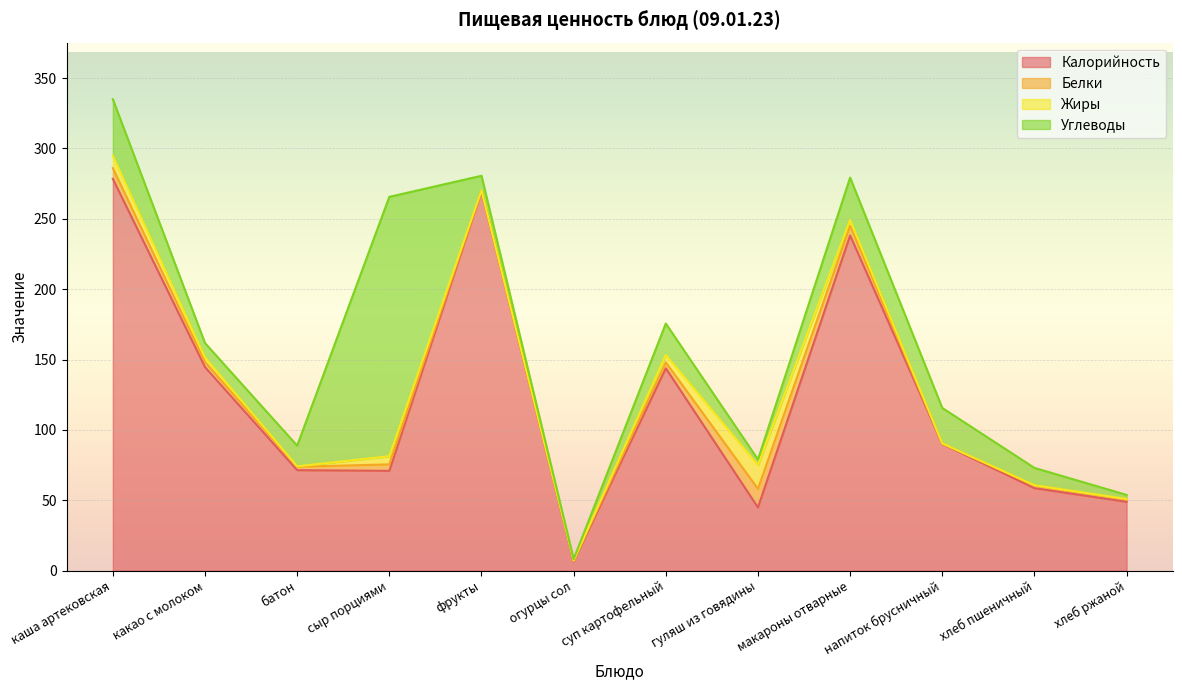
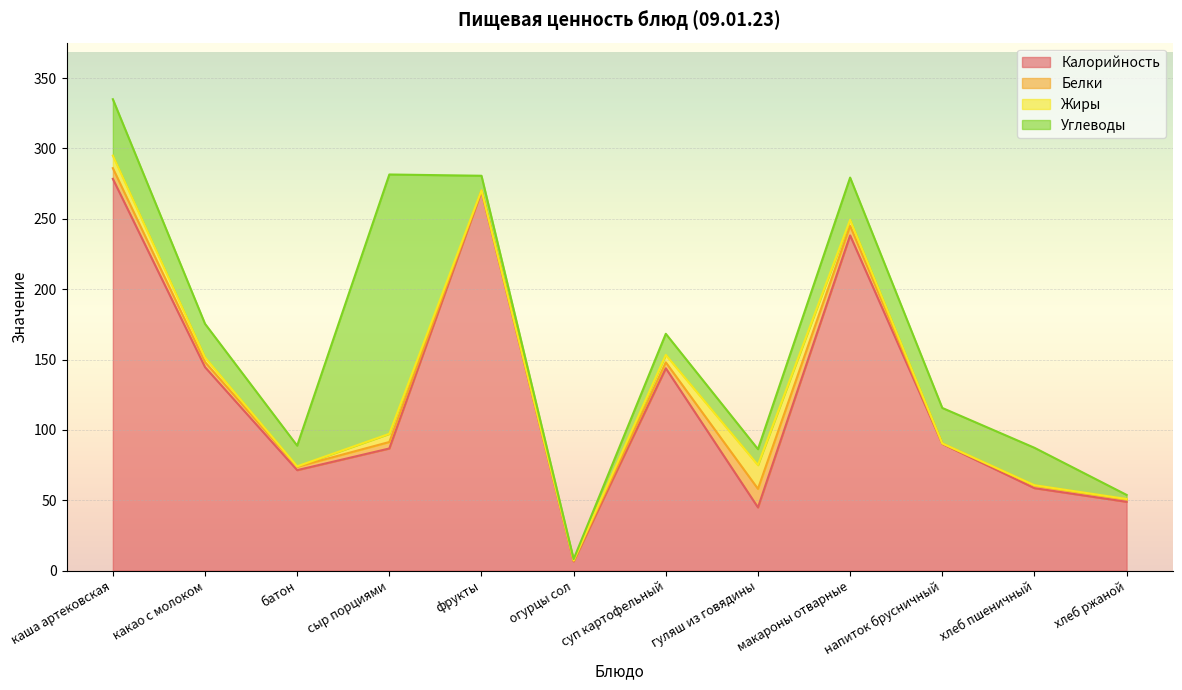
  {
    "Калорийность": {
      "каша артековская": 278,
      "какао с молоком": 145,
      "батон": 71,
-     "сыр порциями": 71,
+     "сыр порциями": 87,
      "суп картофельный": 144,
      "гуляш из говядины": 45,
      "макароны отварные": 238,
      "хлеб пшеничный": 59
    },
    "Углеводы": {
      "каша артековская": 40,
-     "какао с молоком": 10,
+     "какао с молоком": 24,
      "батон": 15,
      "сыр порциями": 184,
      "фрукты": 10,
-     "суп картофельный": 22,
-     "гуляш из говядины": 4,
+     "суп картофельный": 15,
+     "гуляш из говядины": 11,
      "макароны отварные": 30,
      "напиток брусничный": 25,
-     "хлеб пшеничный": 12,
+     "хлеб пшеничный": 27,
      "хлеб ржаной": 3
    }
  }
